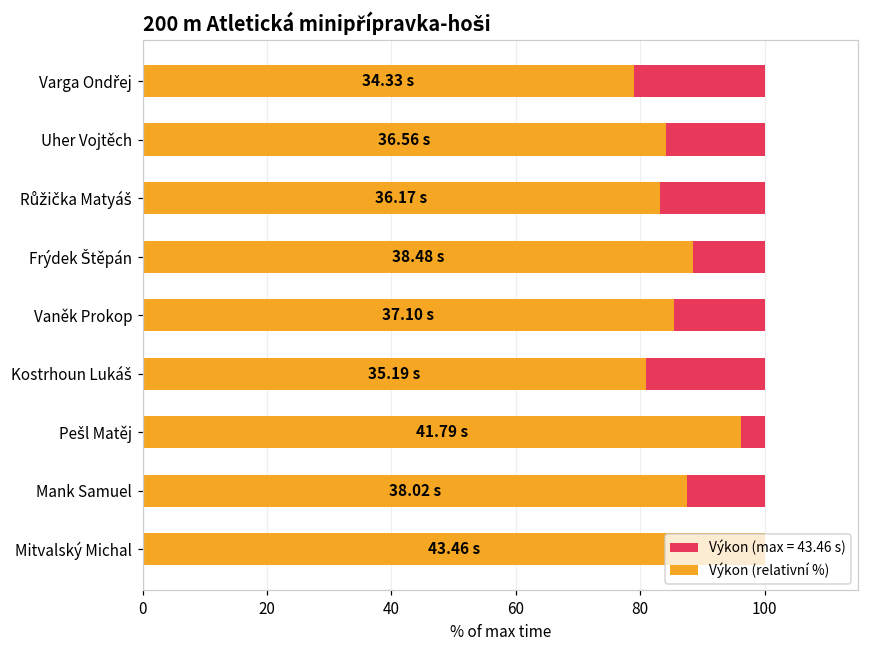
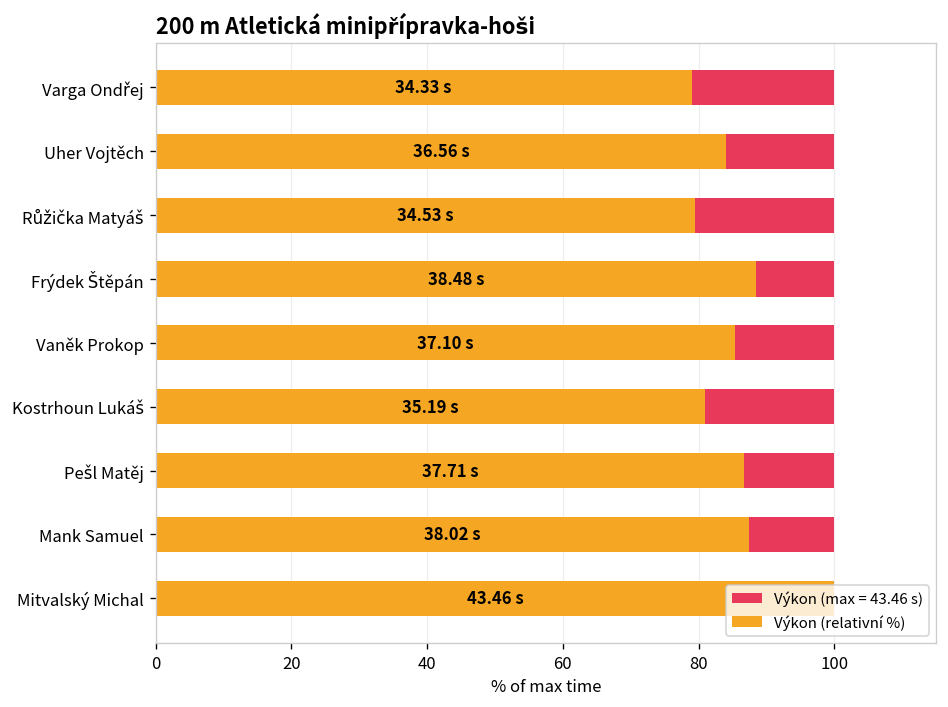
  {
    "Výkon (max = 43.46 s)": {
      "Varga Ondřej": 100,
      "Uher Vojtěch": 100,
      "Růžička Matyáš": 100,
      "Frýdek Štěpán": 100,
      "Vaněk Prokop": 100,
      "Kostrhoun Lukáš": 100,
      "Pešl Matěj": 100,
      "Mank Samuel": 100
    },
    "Výkon (relativní %)": {
-     "Růžička Matyáš": 36.17,
-     "Pešl Matěj": 41.79
+     "Růžička Matyáš": 34.53,
+     "Pešl Matěj": 37.71
    }
  }
